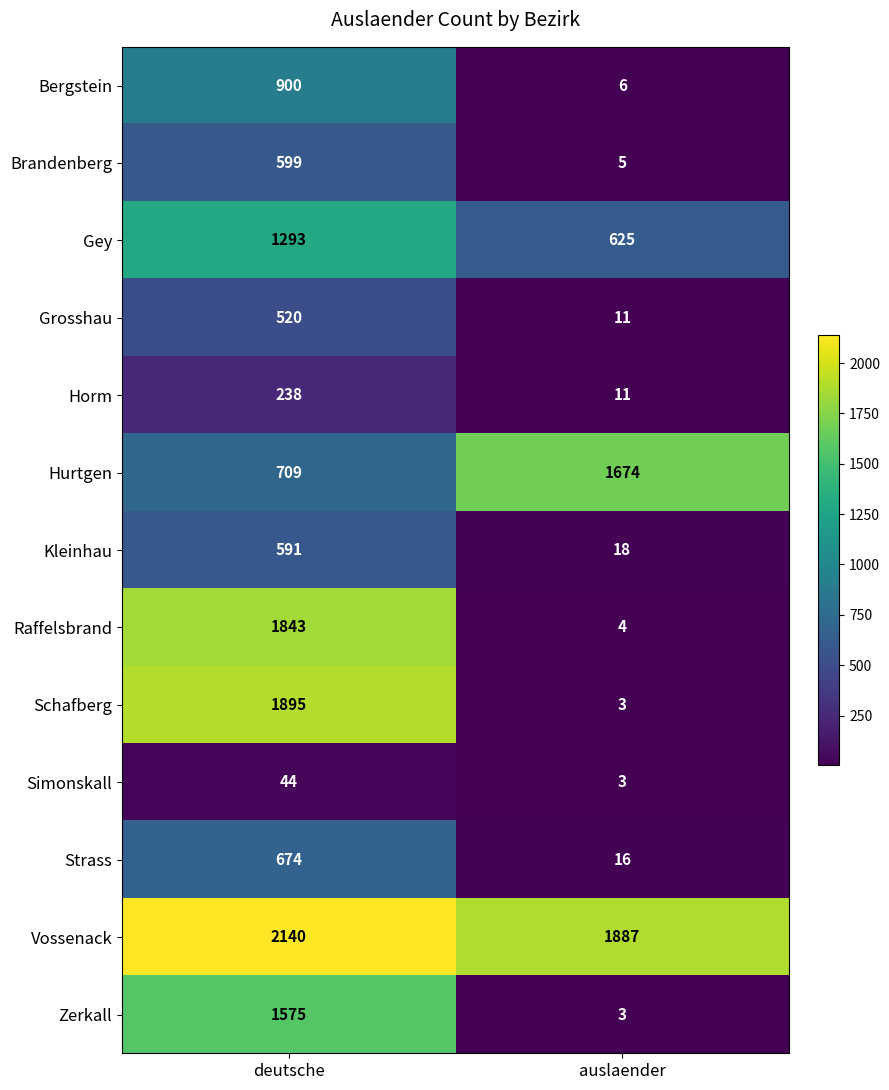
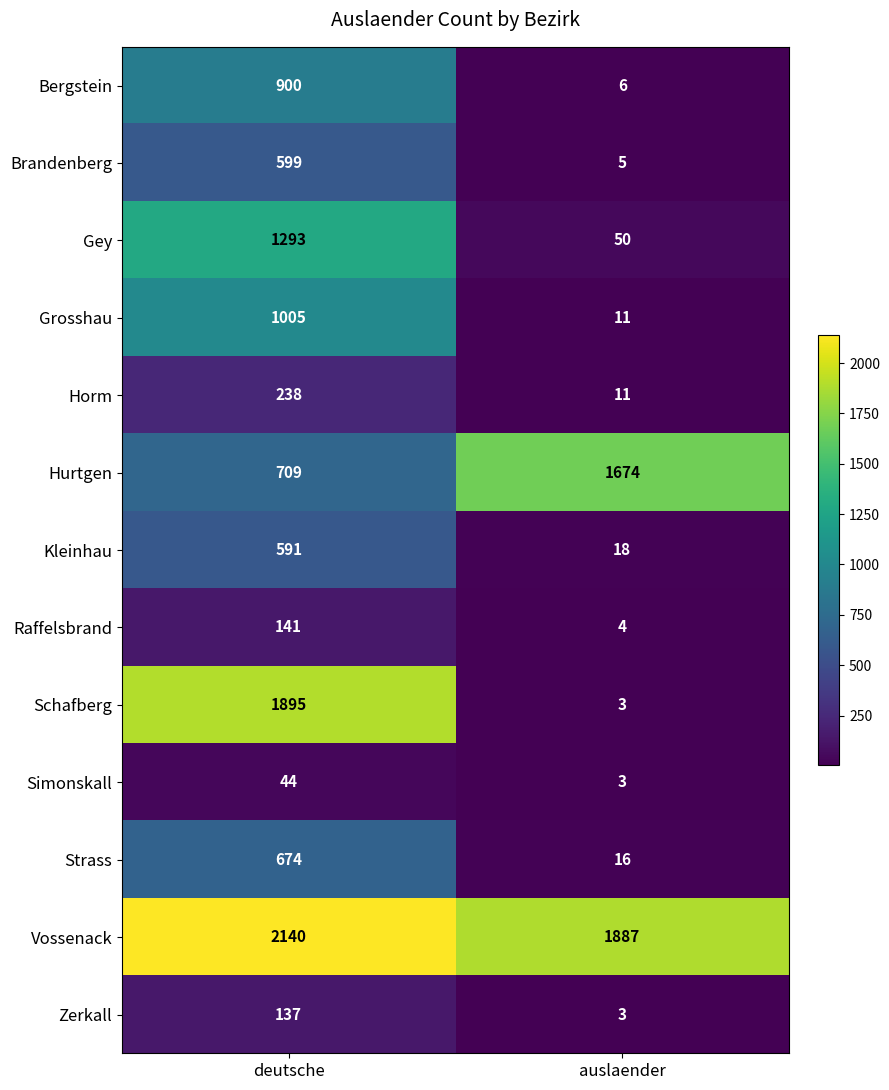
  {
    "Bergstein": {
      "deutsche": 900,
      "auslaender": 6
    },
    "Brandenberg": {
      "deutsche": 599,
      "auslaender": 5
    },
    "Gey": {
      "deutsche": 1293,
-     "auslaender": 625
+     "auslaender": 50
    },
    "Grosshau": {
-     "deutsche": 520,
+     "deutsche": 1005,
      "auslaender": 11
    },
    "Horm": {
      "deutsche": 238,
      "auslaender": 11
    },
    "Hurtgen": {
      "deutsche": 709,
      "auslaender": 1674
    },
    "Kleinhau": {
      "deutsche": 591,
      "auslaender": 18
    },
    "Raffelsbrand": {
-     "deutsche": 1843,
+     "deutsche": 141,
      "auslaender": 4
    },
    "Schafberg": {
      "deutsche": 1895,
      "auslaender": 3
    },
    "Simonskall": {
      "deutsche": 44,
      "auslaender": 3
    },
    "Strass": {
      "deutsche": 674,
      "auslaender": 16
    },
    "Vossenack": {
      "deutsche": 2140,
      "auslaender": 1887
    },
    "Zerkall": {
-     "deutsche": 1575,
+     "deutsche": 137,
      "auslaender": 3
    }
  }
